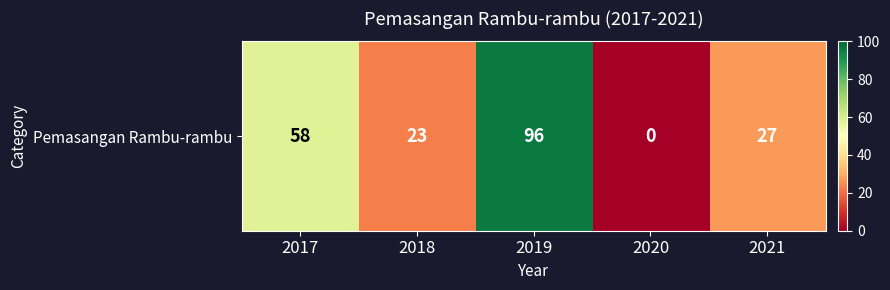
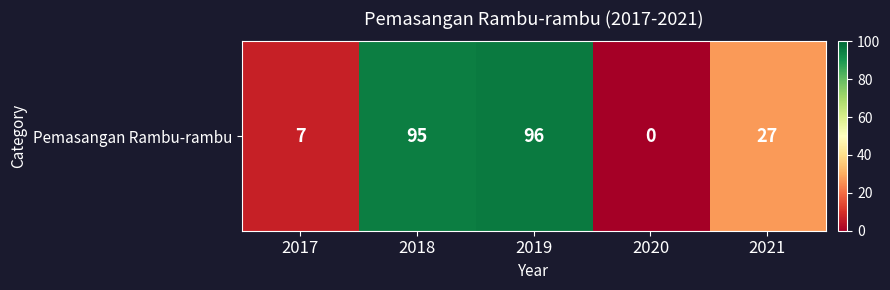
  {
    "Pemasangan Rambu-rambu": {
-     "2017": 58,
-     "2018": 23,
+     "2017": 7,
+     "2018": 95,
      "2019": 96,
      "2020": 0,
      "2021": 27
    }
  }
